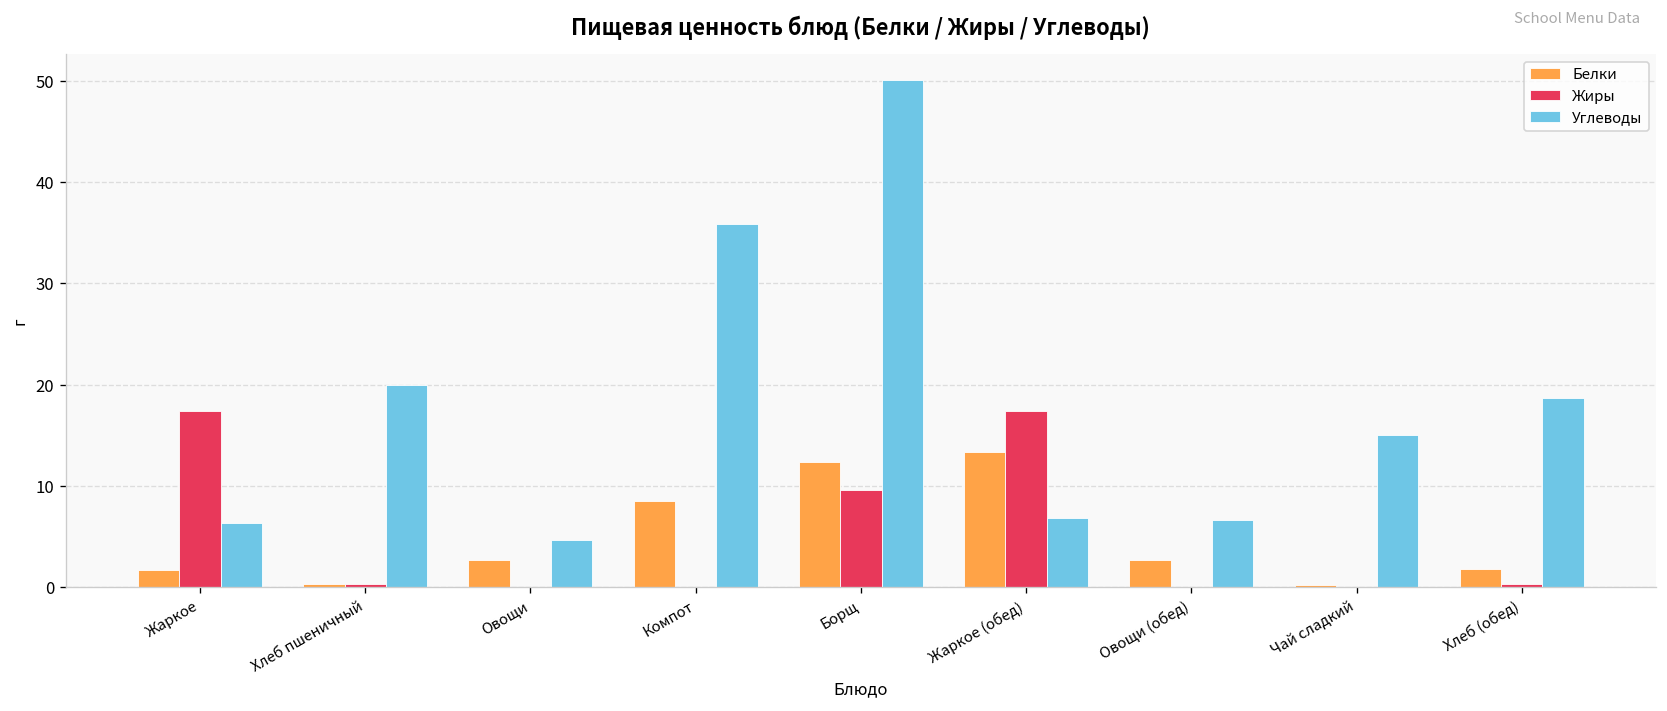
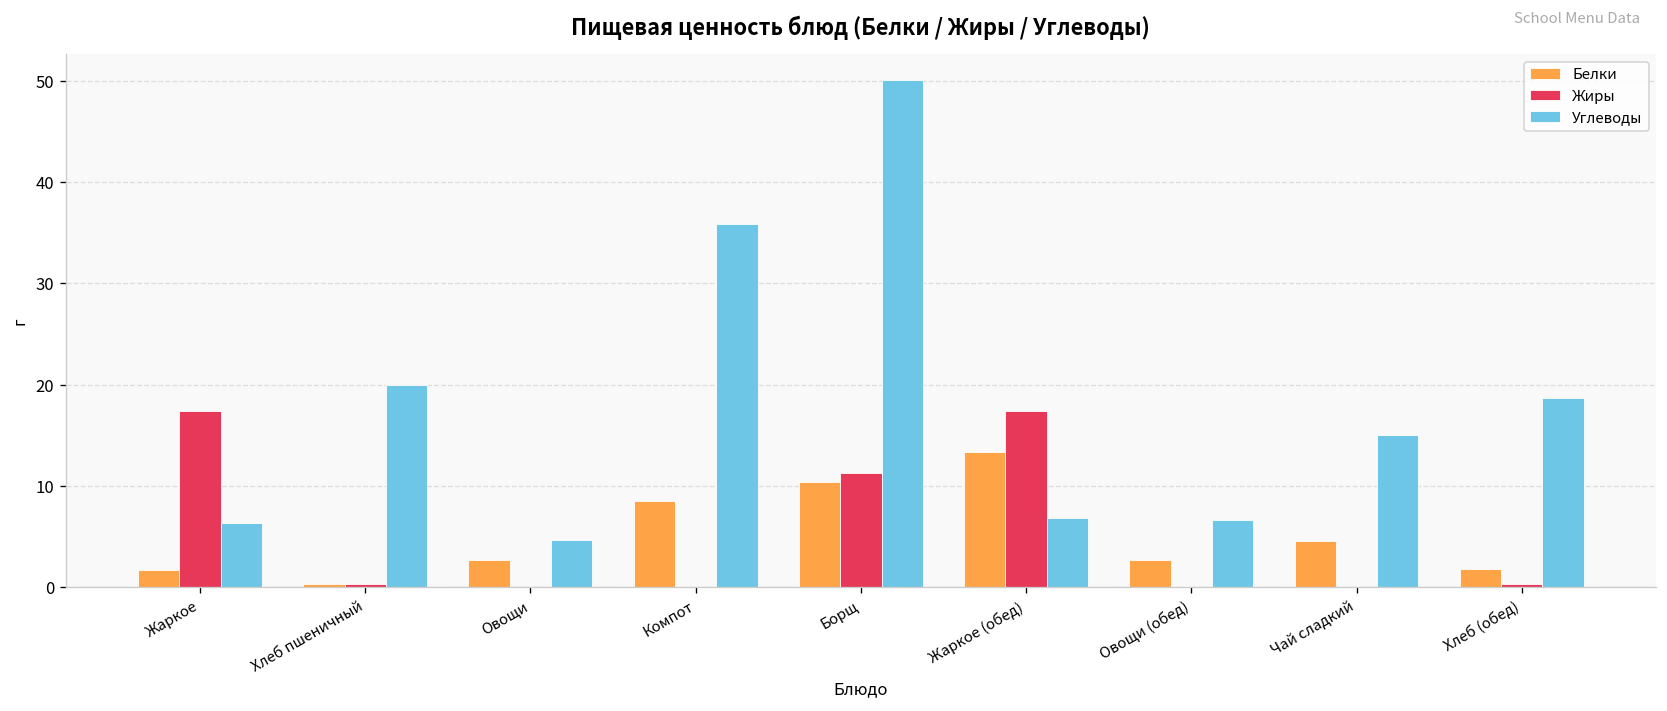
  {
    "Белки": {
      "Жаркое": 2,
      "Хлеб пшеничный": 0,
      "Овощи": 3,
      "Компот": 9,
-     "Борщ": 12,
+     "Борщ": 10,
      "Жаркое (обед)": 13,
      "Овощи (обед)": 3,
-     "Чай сладкий": 0,
+     "Чай сладкий": 5,
      "Хлеб (обед)": 2
    },
    "Жиры": {
      "Жаркое": 17,
      "Хлеб пшеничный": 0,
      "Компот": 0,
-     "Борщ": 10,
+     "Борщ": 11,
      "Жаркое (обед)": 17,
      "Чай сладкий": 0,
      "Хлеб (обед)": 0
    },
    "Углеводы": {
      "Жаркое": 6,
      "Хлеб пшеничный": 20,
      "Овощи": 5,
      "Компот": 36,
      "Борщ": 50,
      "Жаркое (обед)": 7,
      "Овощи (обед)": 7,
      "Чай сладкий": 15,
      "Хлеб (обед)": 19
    }
  }
